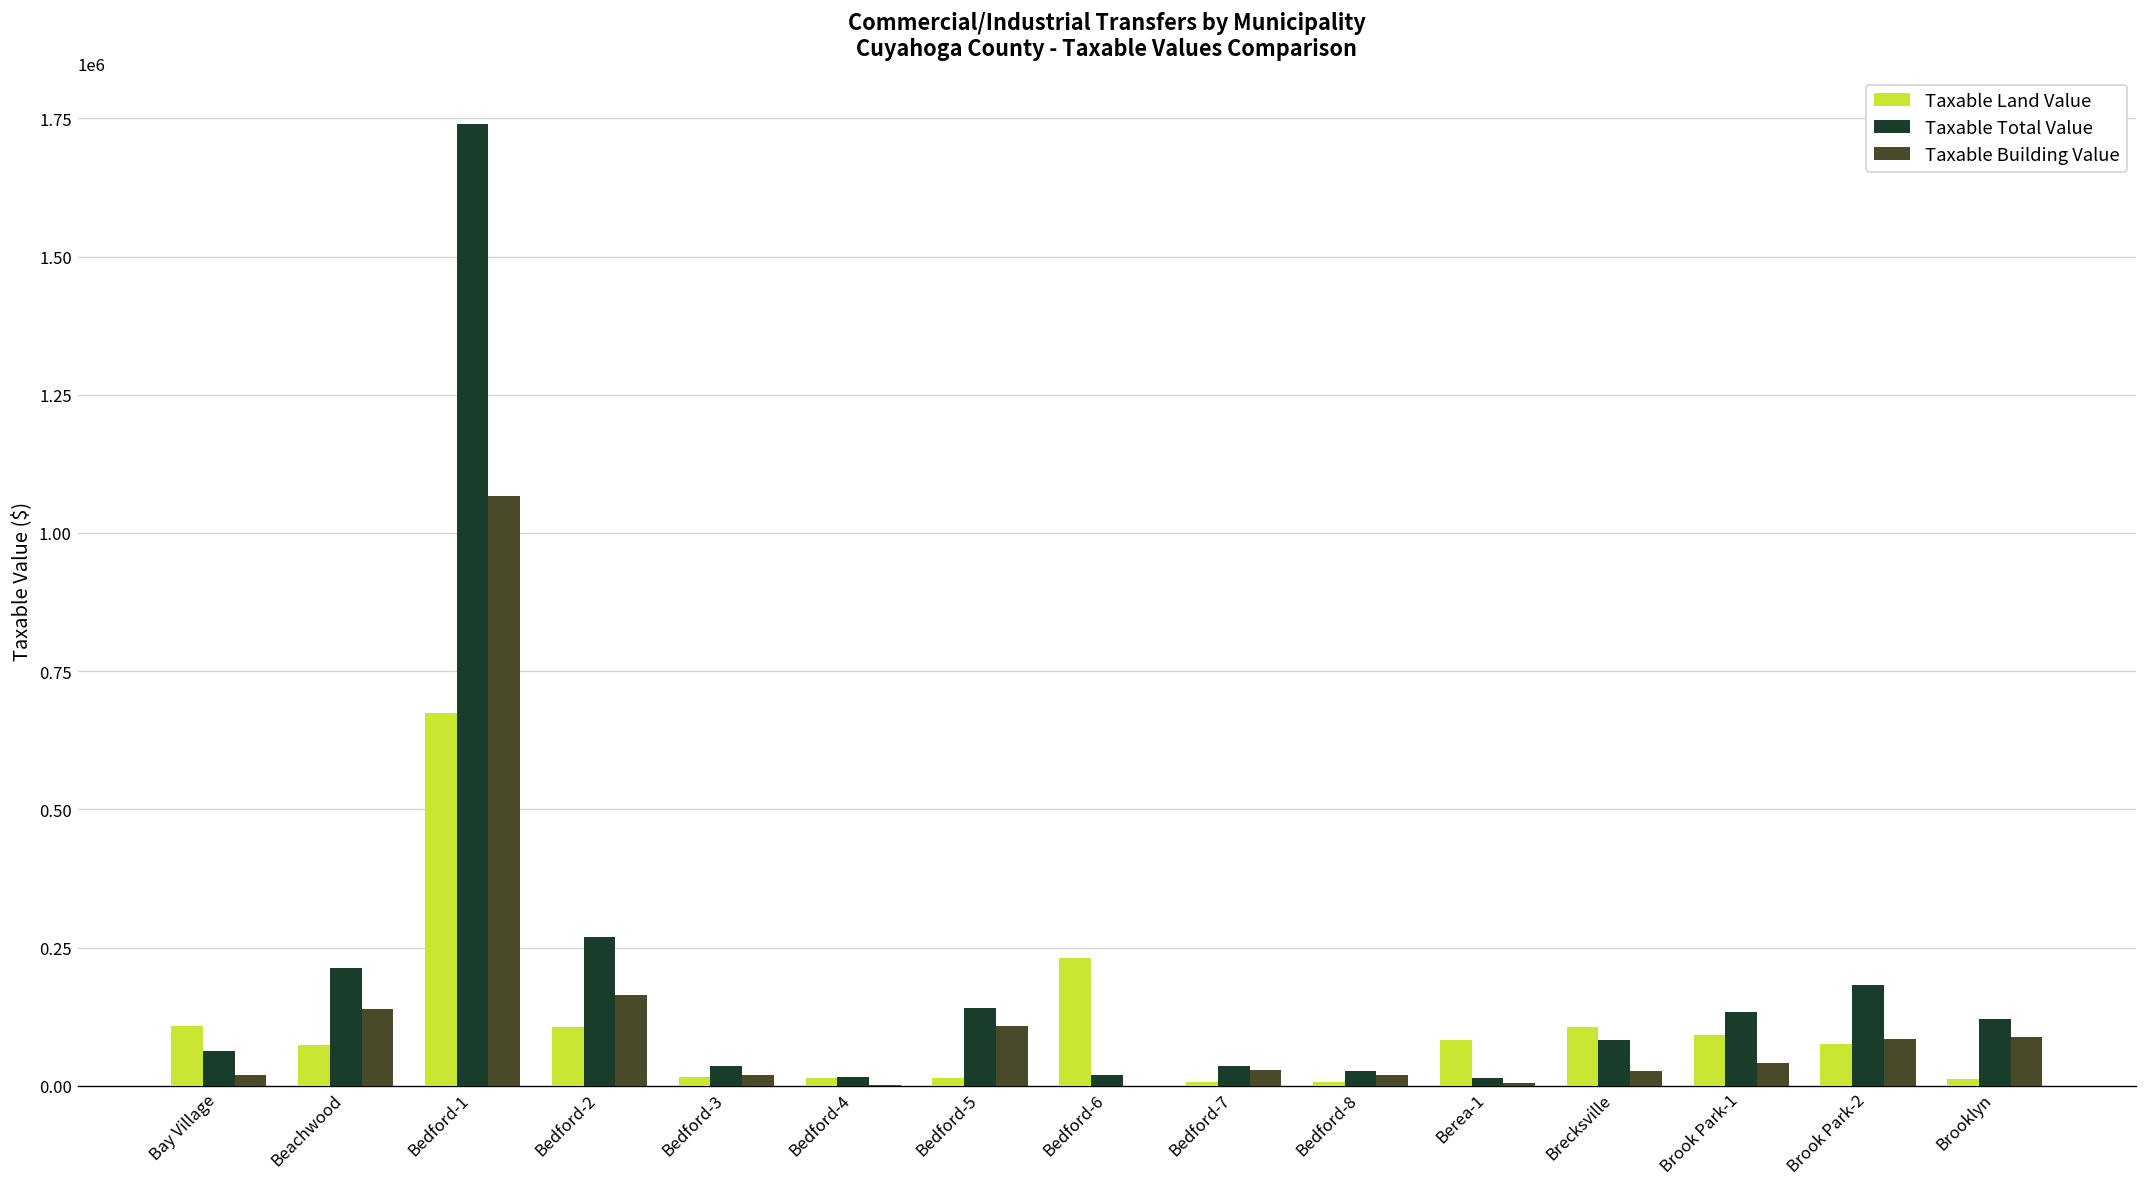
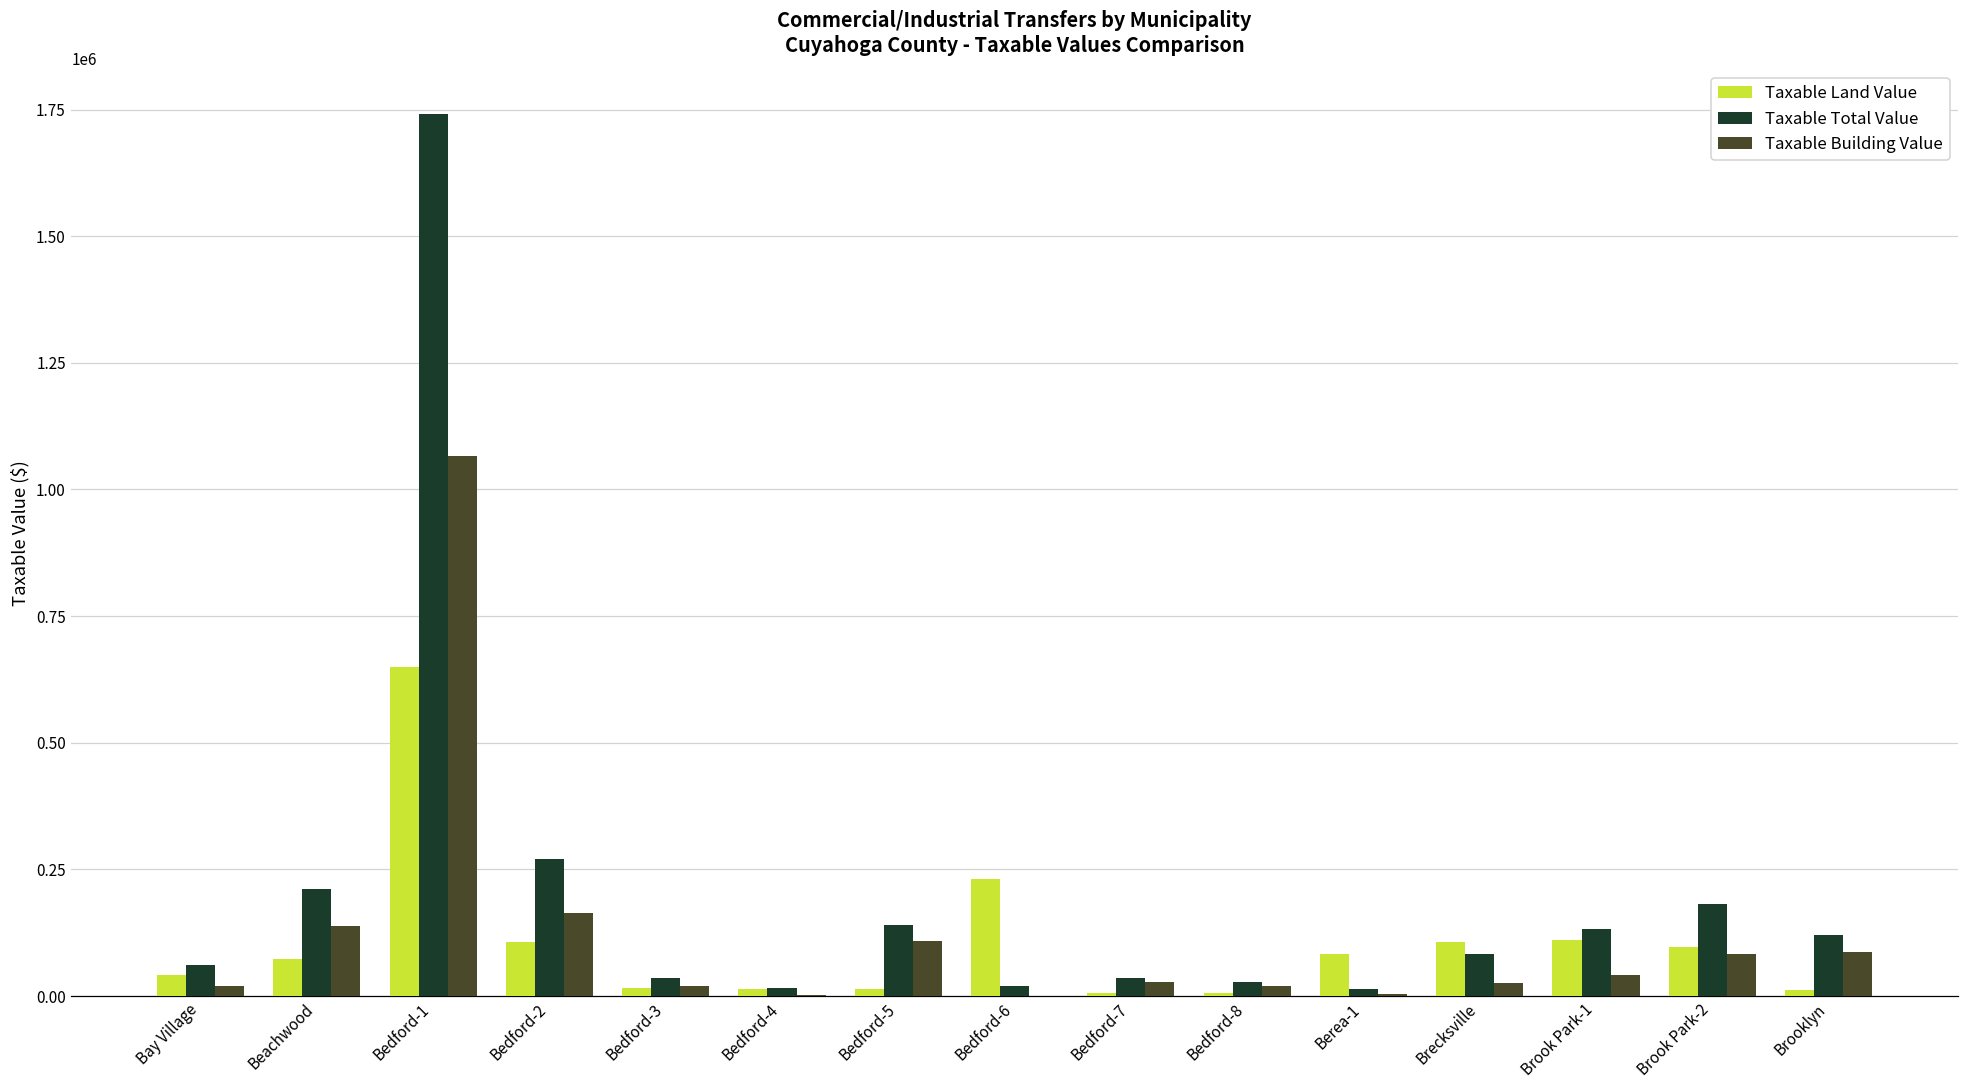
  {
    "Taxable Land Value": {
-     "Bay Village": 110000,
+     "Bay Village": 40000,
      "Beachwood": 70000,
-     "Bedford-1": 670000,
+     "Bedford-1": 650000,
      "Bedford-2": 110000,
      "Bedford-3": 20000,
      "Bedford-4": 10000,
      "Bedford-5": 10000,
      "Bedford-6": 230000,
      "Bedford-7": 10000,
      "Bedford-8": 10000,
      "Berea-1": 80000,
      "Brecksville": 110000,
-     "Brook Park-1": 90000,
-     "Brook Park-2": 80000,
+     "Brook Park-1": 110000,
+     "Brook Park-2": 100000,
      "Brooklyn": 10000
    }
  }
